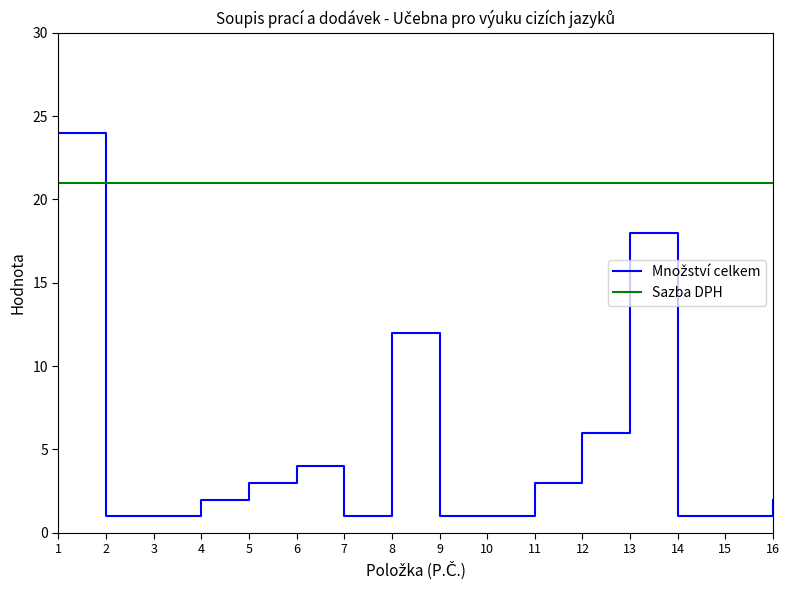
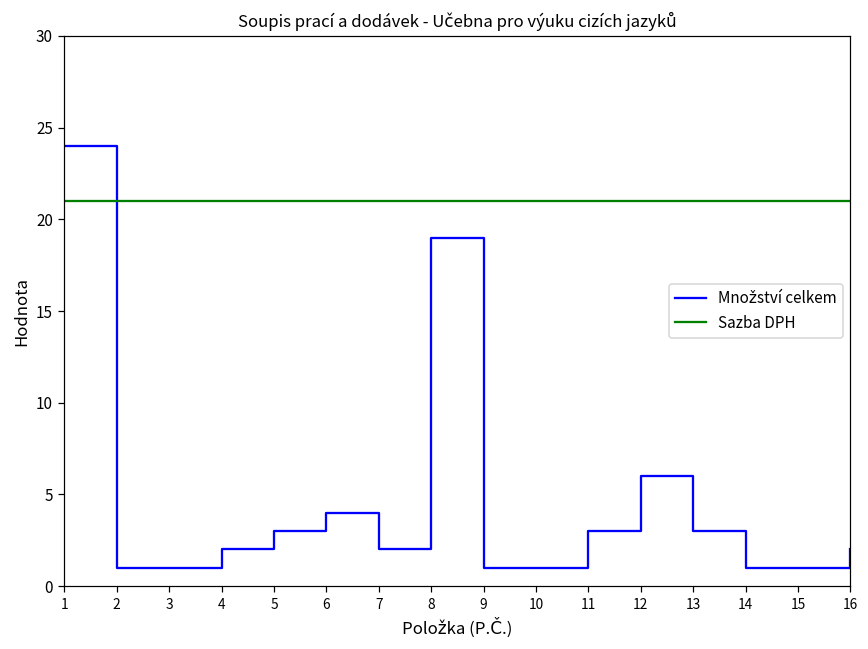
  {
    "Množství celkem": {
      "1": 24,
      "2": 1,
      "3": 1,
      "4": 2,
      "5": 3,
      "6": 4,
-     "7": 1,
-     "8": 12,
+     "7": 2,
+     "8": 19,
      "9": 1,
      "10": 1,
      "11": 3,
      "12": 6,
-     "13": 18,
+     "13": 3,
      "14": 1,
      "15": 1,
      "16": 2
    },
    "Sazba DPH": {
      "1": 21,
      "2": 21,
      "3": 21,
      "4": 21,
      "5": 21,
      "6": 21,
      "7": 21,
      "8": 21,
      "9": 21,
      "10": 21,
      "11": 21,
      "12": 21,
      "13": 21,
      "14": 21,
      "15": 21,
      "16": 21
    }
  }
